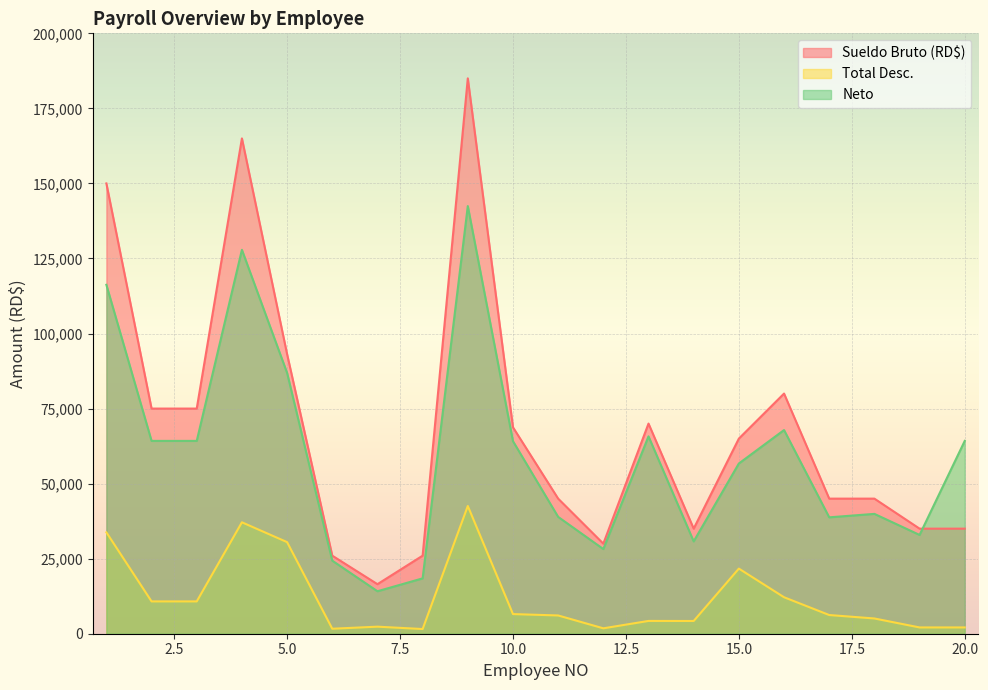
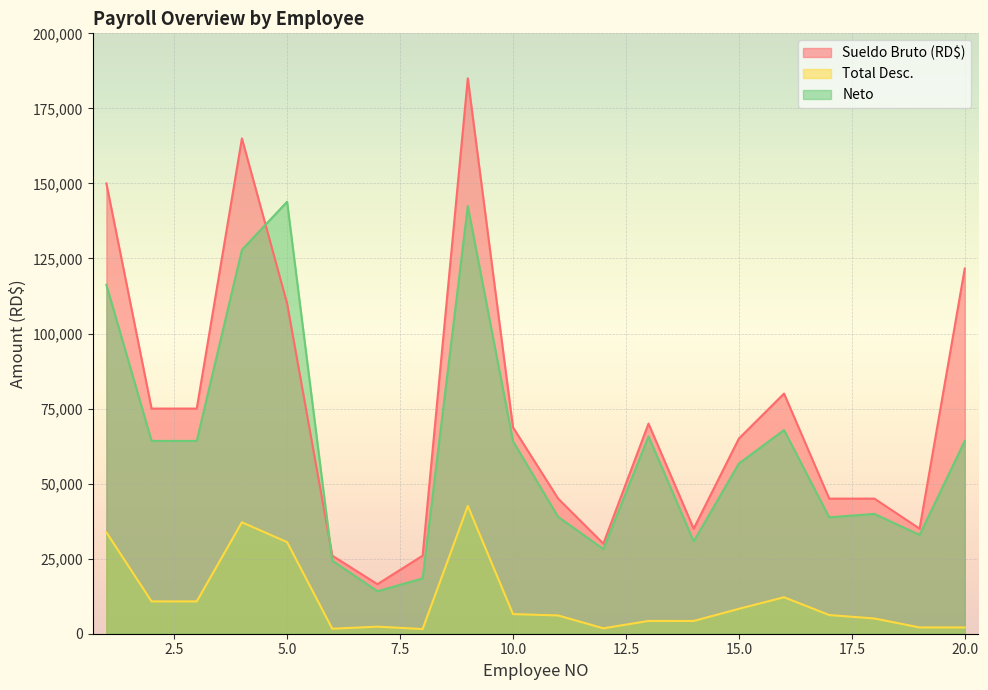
  {
    "Sueldo Bruto (RD$)": {
-     "5.0": "93,000",
+     "5.0": "110,000",
      "10.0": "69,000",
      "15.0": "65,000",
-     "20.0": "35,000"
+     "20.0": "122,000"
    },
    "Total Desc.": {
      "5.0": "31,000",
      "10.0": "7,000",
-     "15.0": "22,000",
+     "15.0": "8,000",
      "20.0": "2,000"
    },
    "Neto": {
-     "5.0": "87,000",
+     "5.0": "144,000",
      "10.0": "64,000",
      "15.0": "57,000",
      "20.0": "64,000"
    }
  }
